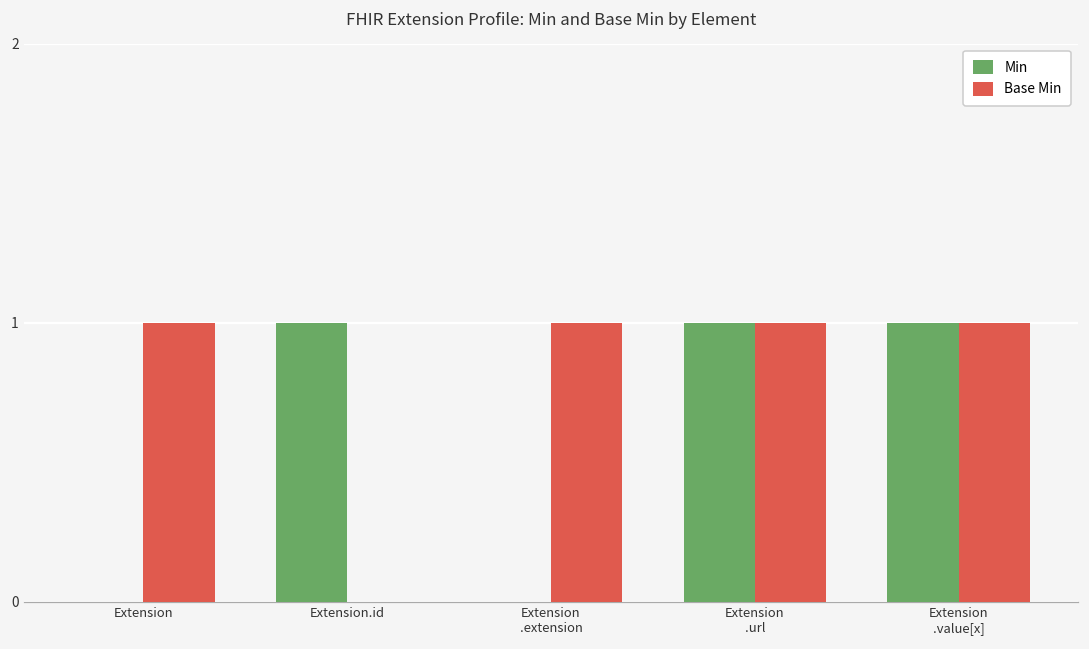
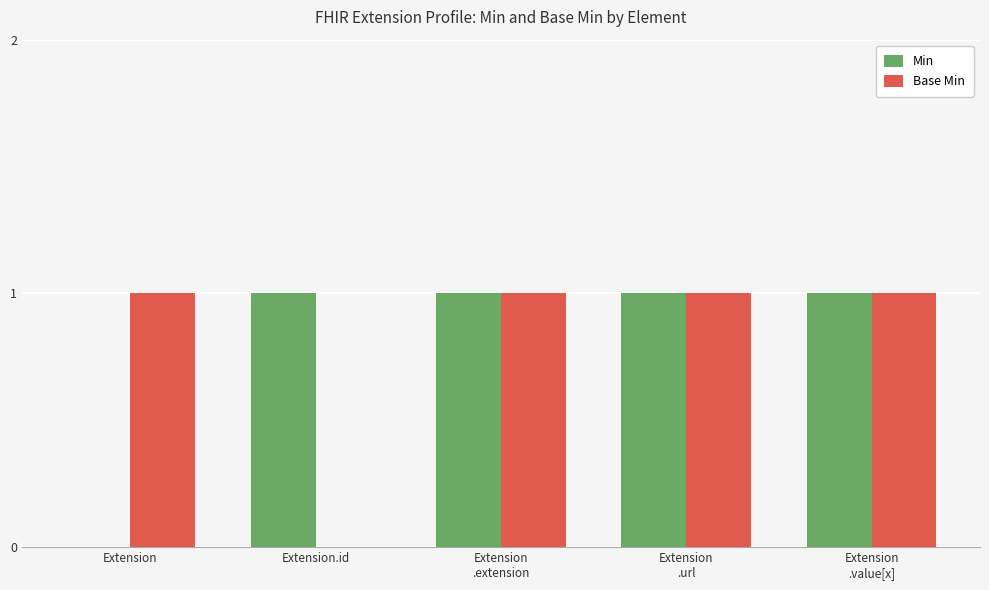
  {
    "Min": {
      "Extension": 0,
      "Extension.id": 1,
-     "Extension .extension": 0,
+     "Extension .extension": 1,
      "Extension .url": 1,
      "Extension .value[x]": 1
    },
    "Base Min": {
      "Extension": 1,
      "Extension.id": 0,
      "Extension .extension": 1,
      "Extension .url": 1,
      "Extension .value[x]": 1
    }
  }
